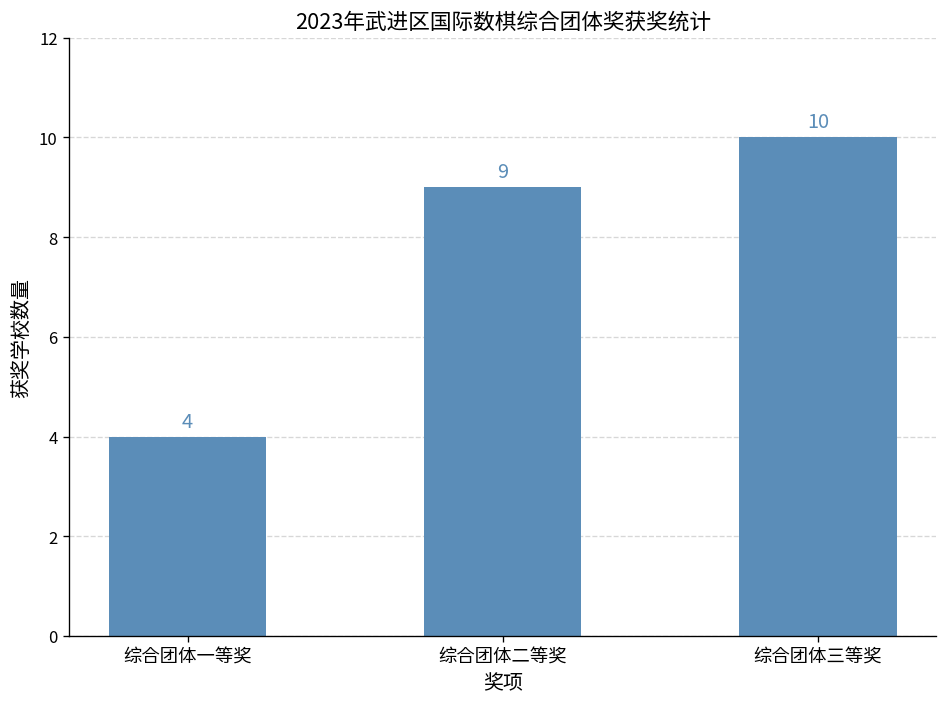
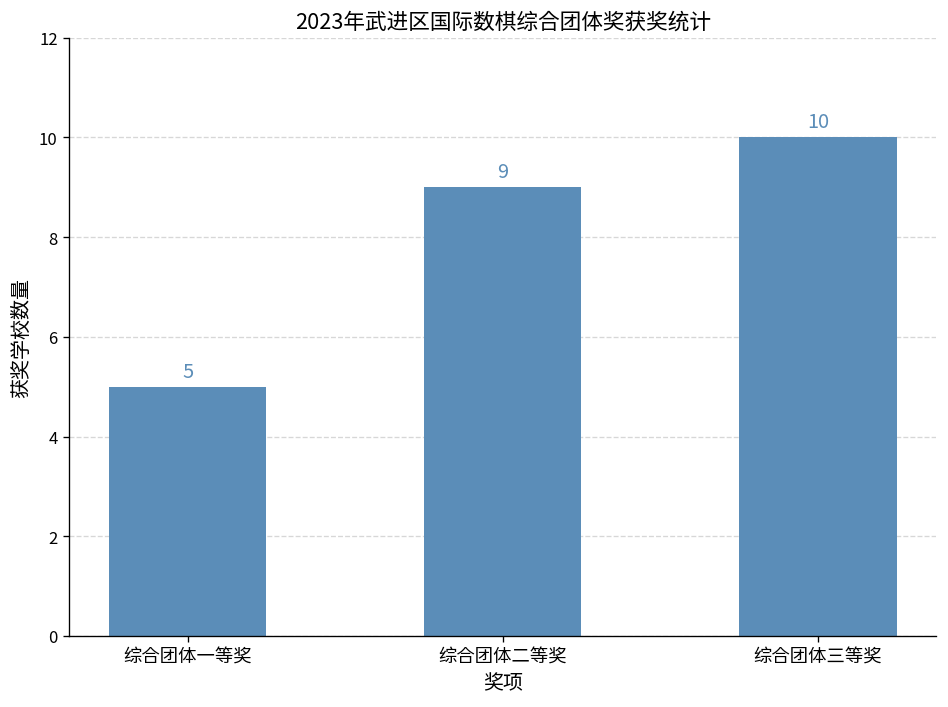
  {
-   "综合团体一等奖": 4,
+   "综合团体一等奖": 5,
    "综合团体二等奖": 9,
    "综合团体三等奖": 10
  }
